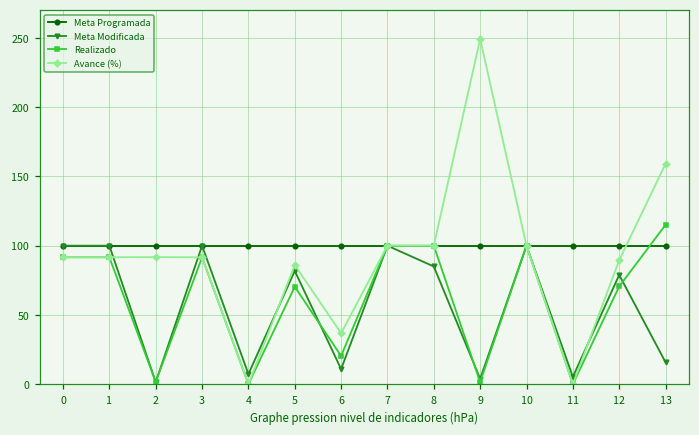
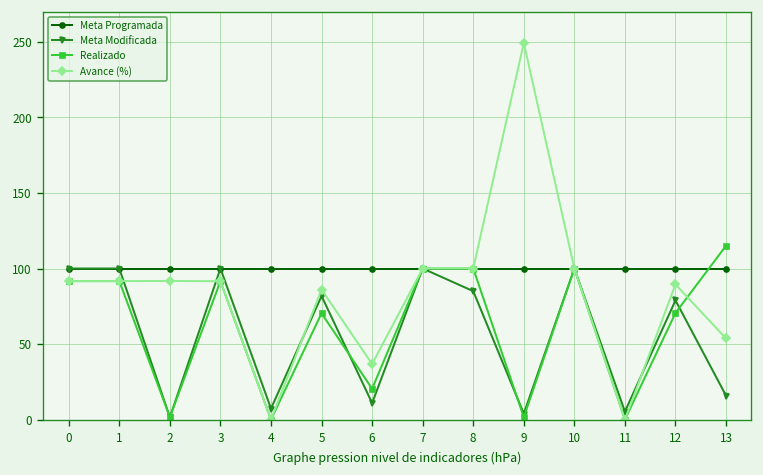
  {
    "Meta Programada": {
      "2": 100,
      "4": 100,
      "5": 100,
      "6": 100,
      "9": 100,
      "11": 100,
      "12": 100,
      "13": 100
    },
    "Meta Modificada": {
      "4": 7,
      "5": 82,
      "6": 11,
      "8": 85,
      "9": 4,
      "11": 5,
      "12": 79,
      "13": 16
    },
    "Realizado": {
      "5": 70,
      "6": 20,
      "9": 2,
      "12": 71,
      "13": 115
    },
    "Avance (%)": {
      "2": 92,
      "5": 86,
      "6": 37,
      "9": 249,
      "12": 89,
-     "13": 159
+     "13": 54
    }
  }
